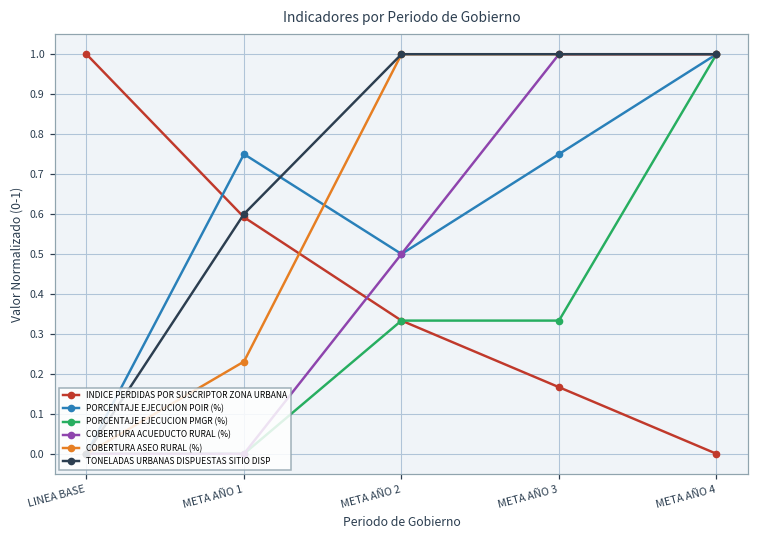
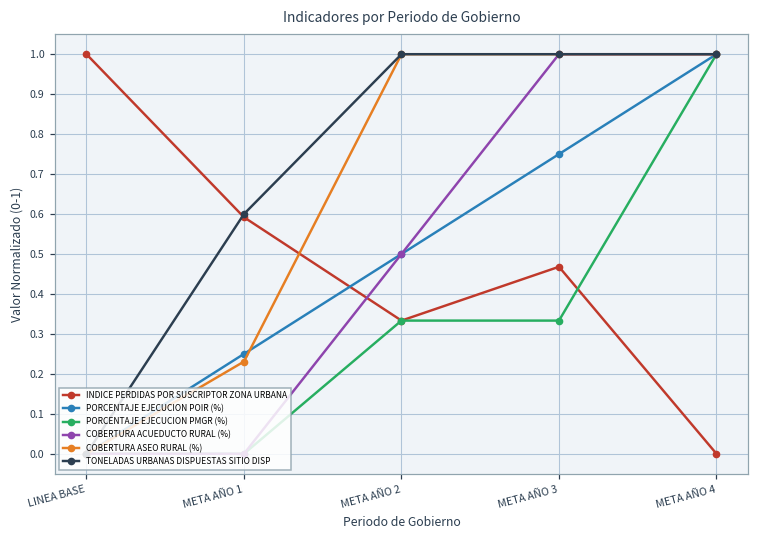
  {
    "INDICE PERDIDAS POR SUSCRIPTOR ZONA URBANA": {
      "LINEA BASE": 1.00,
      "META AÑO 1": 0.59,
-     "META AÑO 3": 0.17,
+     "META AÑO 3": 0.47,
      "META AÑO 4": 0.00
    },
    "PORCENTAJE EJECUCION POIR (%)": {
-     "META AÑO 1": 0.75,
+     "META AÑO 1": 0.25,
      "META AÑO 3": 0.75
    },
    "PORCENTAJE EJECUCION PMGR (%)": {
      "META AÑO 3": 0.33
    },
    "COBERTURA ASEO RURAL (%)": {
      "META AÑO 1": 0.23
    },
    "TONELADAS URBANAS DISPUESTAS SITIO DISP": {
      "META AÑO 1": 0.60
    }
  }
